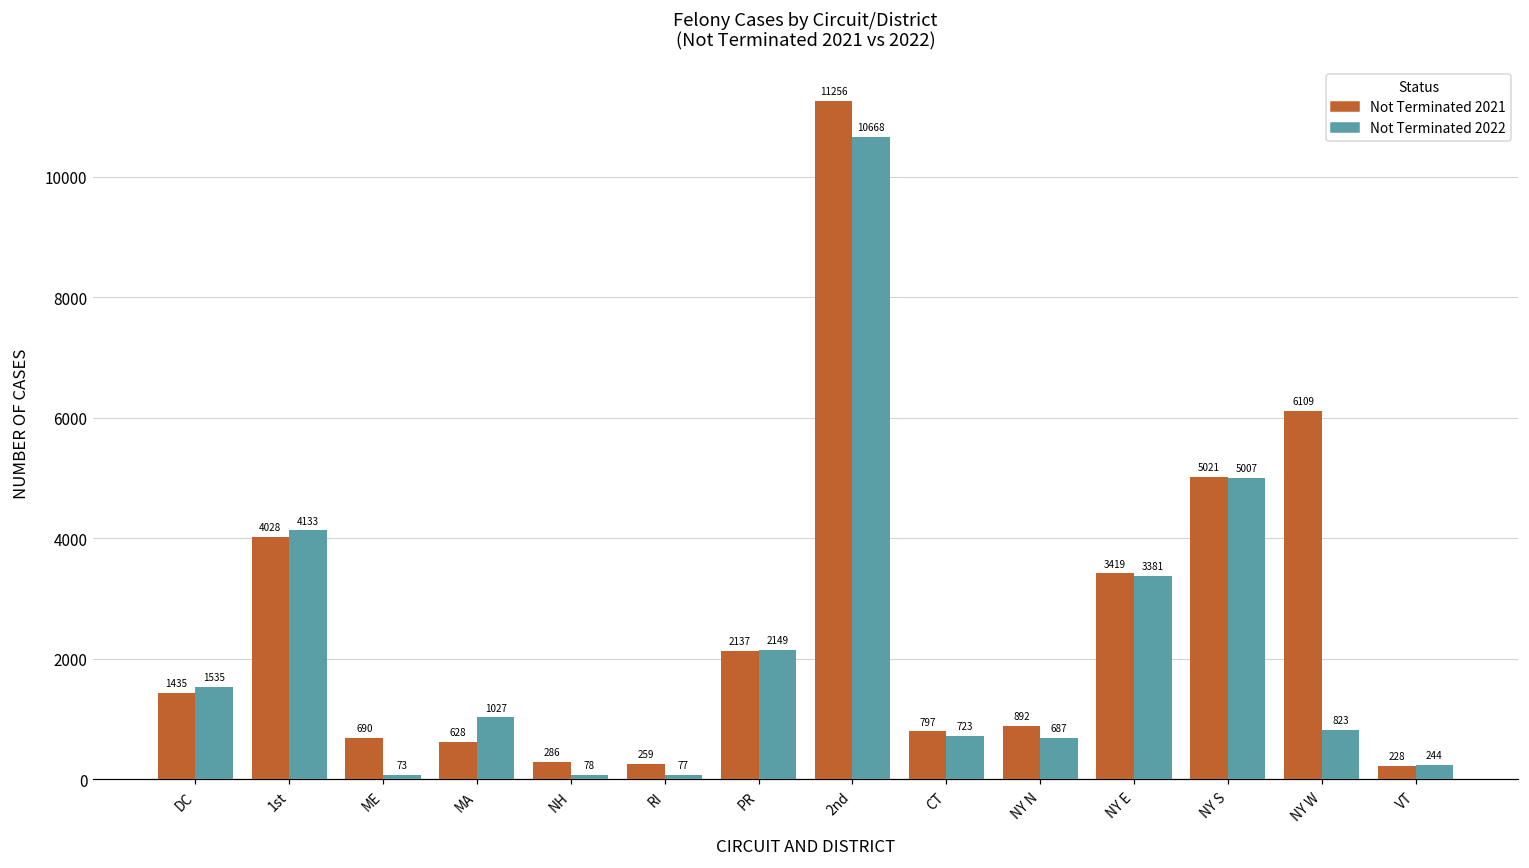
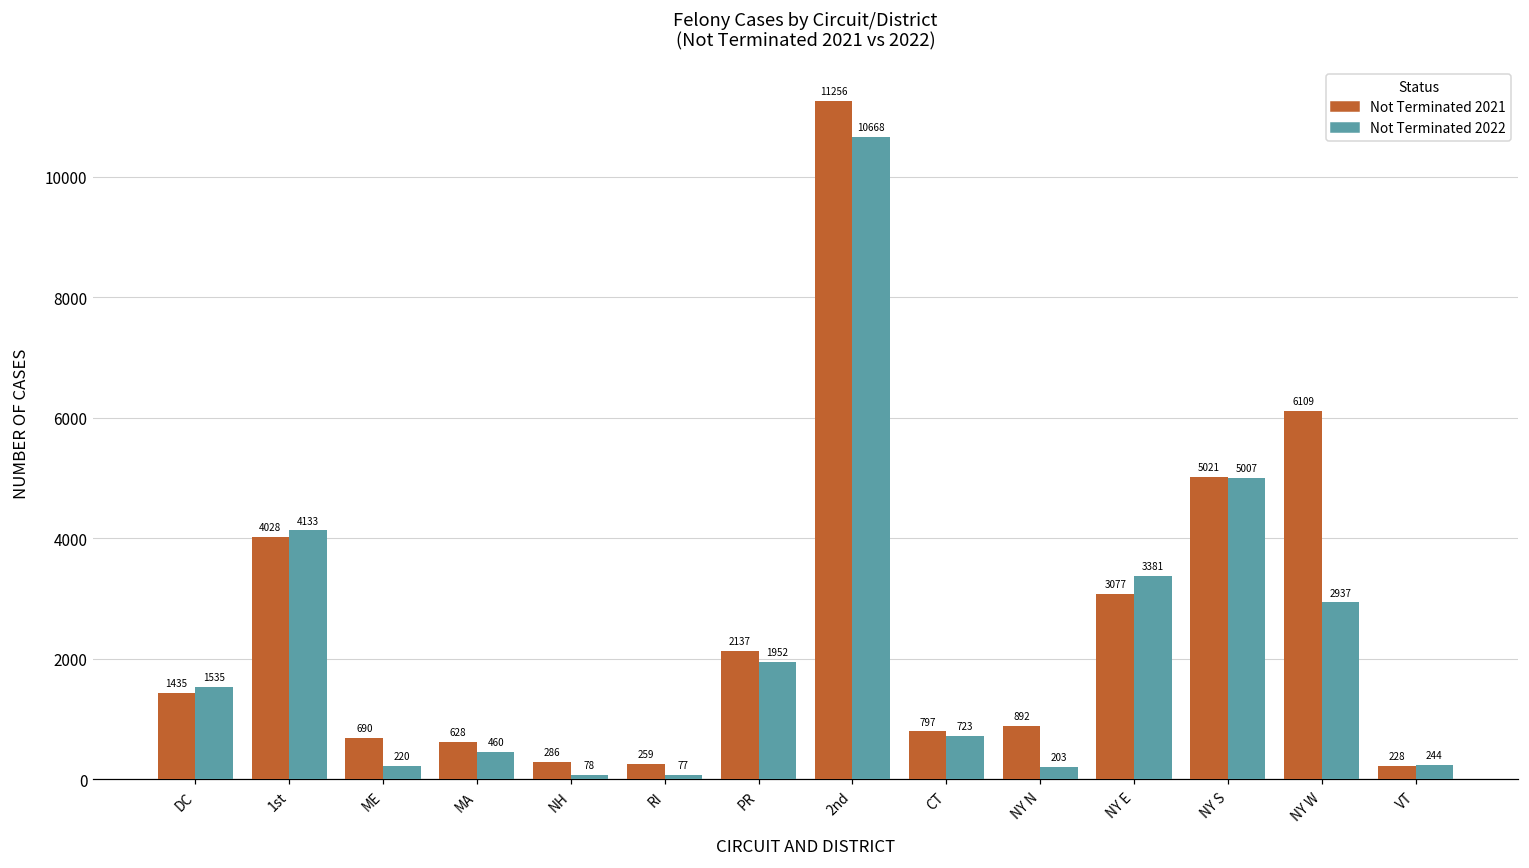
  {
    "Not Terminated 2021": {
      "DC": 1435,
      "1st": 4028,
      "ME": 690,
      "MA": 628,
      "NH": 286,
      "RI": 259,
      "PR": 2137,
      "2nd": 11256,
      "CT": 797,
      "NY N": 892,
-     "NY E": 3419,
+     "NY E": 3077,
      "NY S": 5021,
      "NY W": 6109,
      "VT": 228
    },
    "Not Terminated 2022": {
      "DC": 1535,
      "1st": 4133,
-     "ME": 73,
-     "MA": 1027,
+     "ME": 220,
+     "MA": 460,
      "NH": 78,
      "RI": 77,
-     "PR": 2149,
+     "PR": 1952,
      "2nd": 10668,
      "CT": 723,
-     "NY N": 687,
+     "NY N": 203,
      "NY E": 3381,
      "NY S": 5007,
-     "NY W": 823,
+     "NY W": 2937,
      "VT": 244
    }
  }
